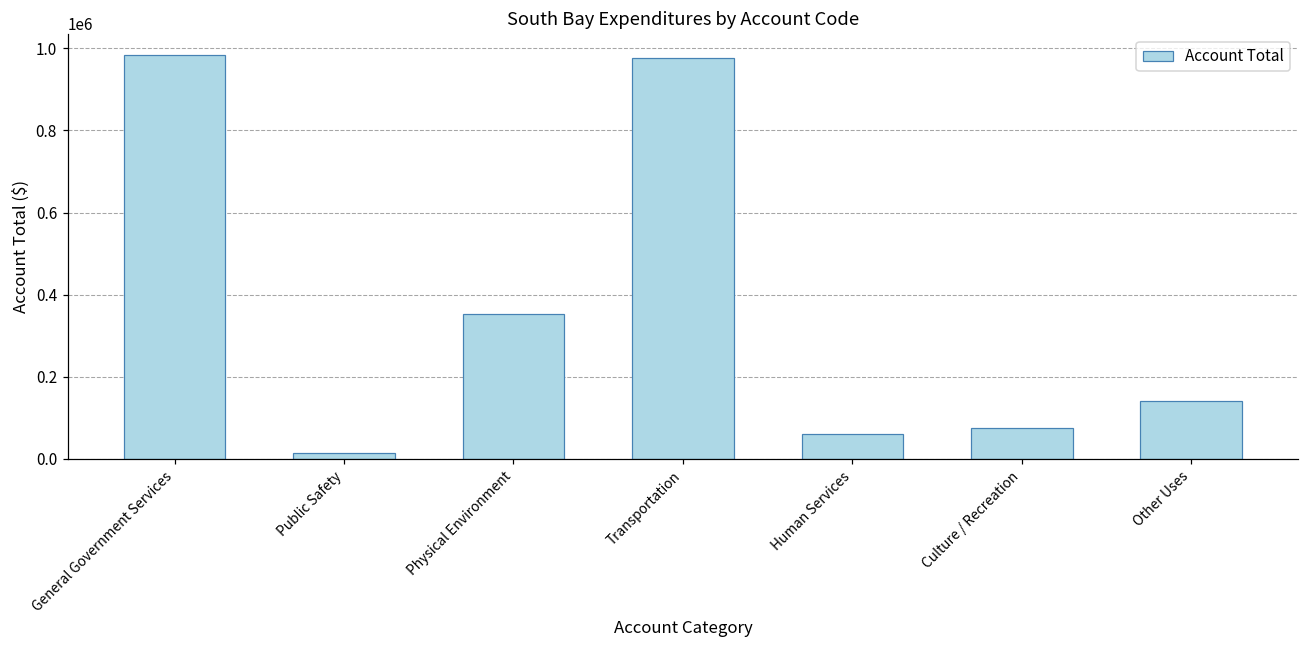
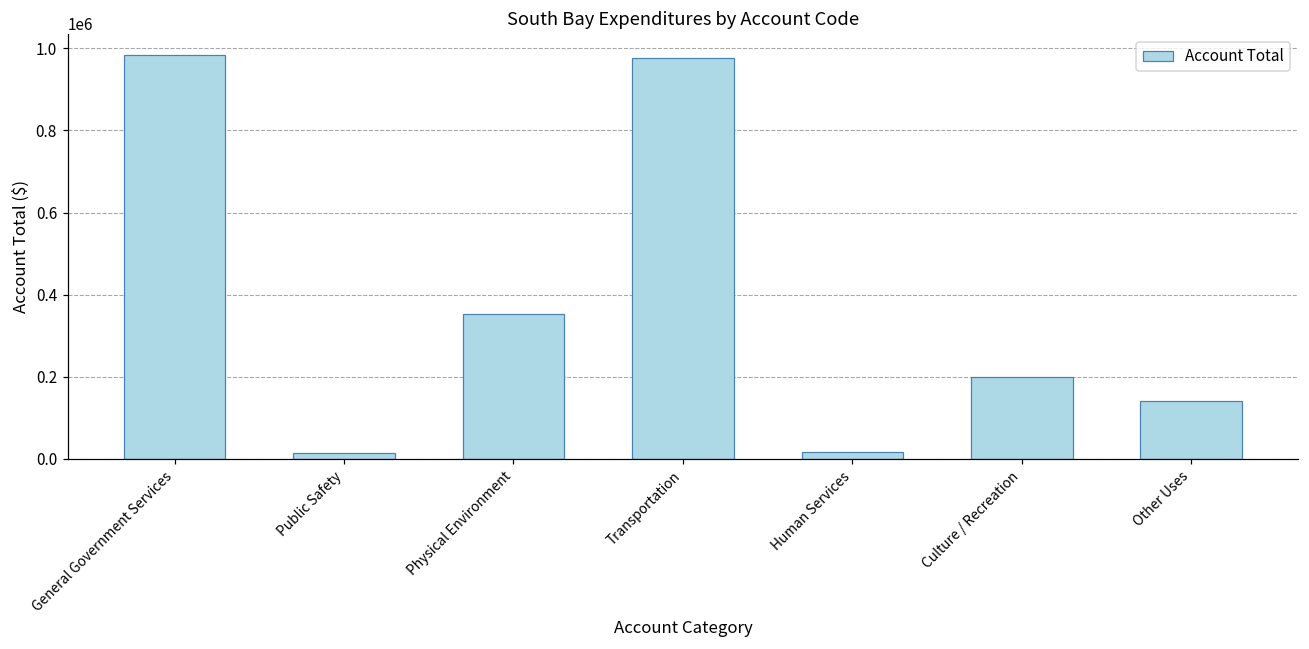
  {
    "General Government Services": 980000,
    "Public Safety": 10000,
    "Physical Environment": 350000,
    "Transportation": 980000,
-   "Human Services": 60000,
-   "Culture / Recreation": 70000,
+   "Human Services": 20000,
+   "Culture / Recreation": 200000,
    "Other Uses": 140000
  }
